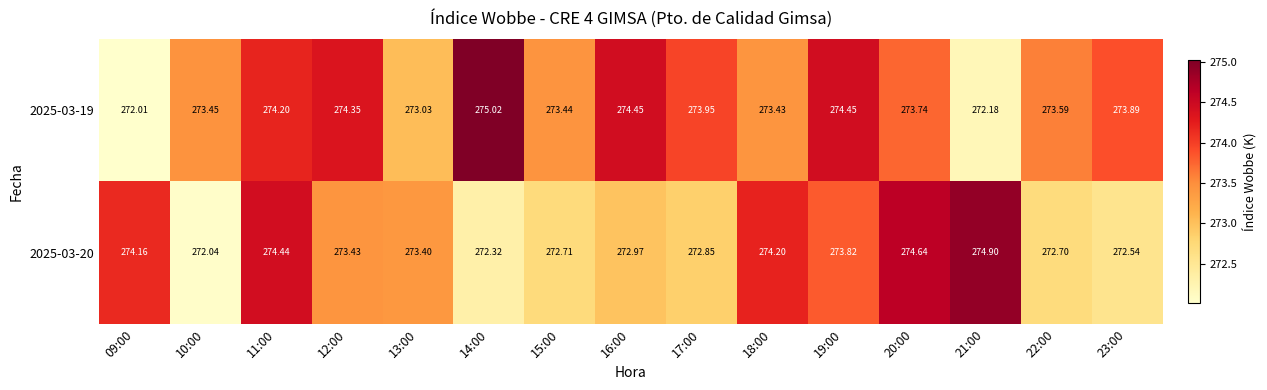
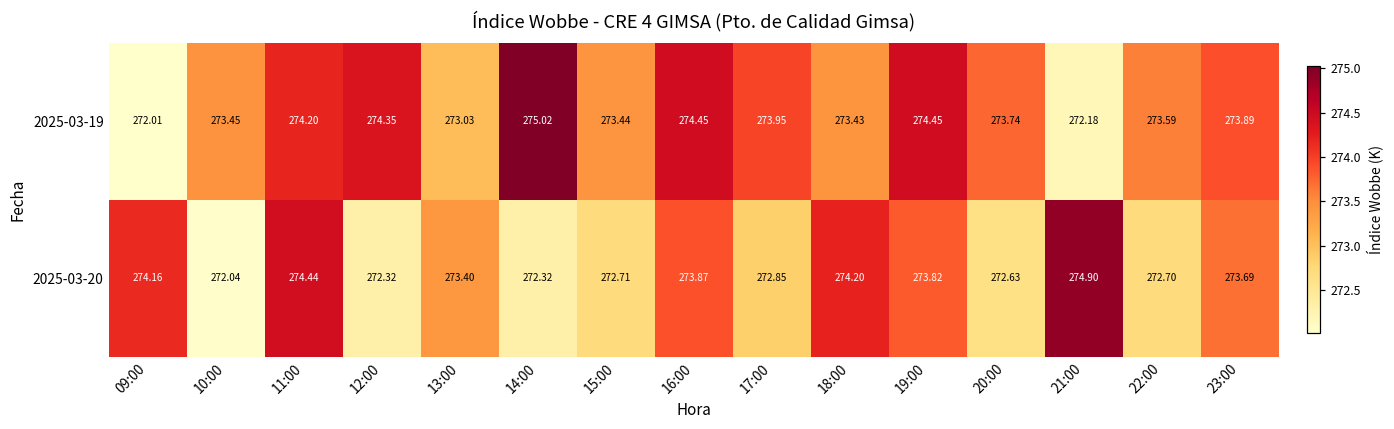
  {
    "2025-03-19": {
      "09:00": 272.01,
      "10:00": 273.45,
      "11:00": 274.20,
      "12:00": 274.35,
      "13:00": 273.03,
      "14:00": 275.02,
      "15:00": 273.44,
      "16:00": 274.45,
      "17:00": 273.95,
      "18:00": 273.43,
      "19:00": 274.45,
      "20:00": 273.74,
      "21:00": 272.18,
      "22:00": 273.59,
      "23:00": 273.89
    },
    "2025-03-20": {
      "09:00": 274.16,
      "10:00": 272.04,
      "11:00": 274.44,
-     "12:00": 273.43,
+     "12:00": 272.32,
      "13:00": 273.40,
      "14:00": 272.32,
      "15:00": 272.71,
-     "16:00": 272.97,
+     "16:00": 273.87,
      "17:00": 272.85,
      "18:00": 274.20,
      "19:00": 273.82,
-     "20:00": 274.64,
+     "20:00": 272.63,
      "21:00": 274.90,
      "22:00": 272.70,
-     "23:00": 272.54
+     "23:00": 273.69
    }
  }
